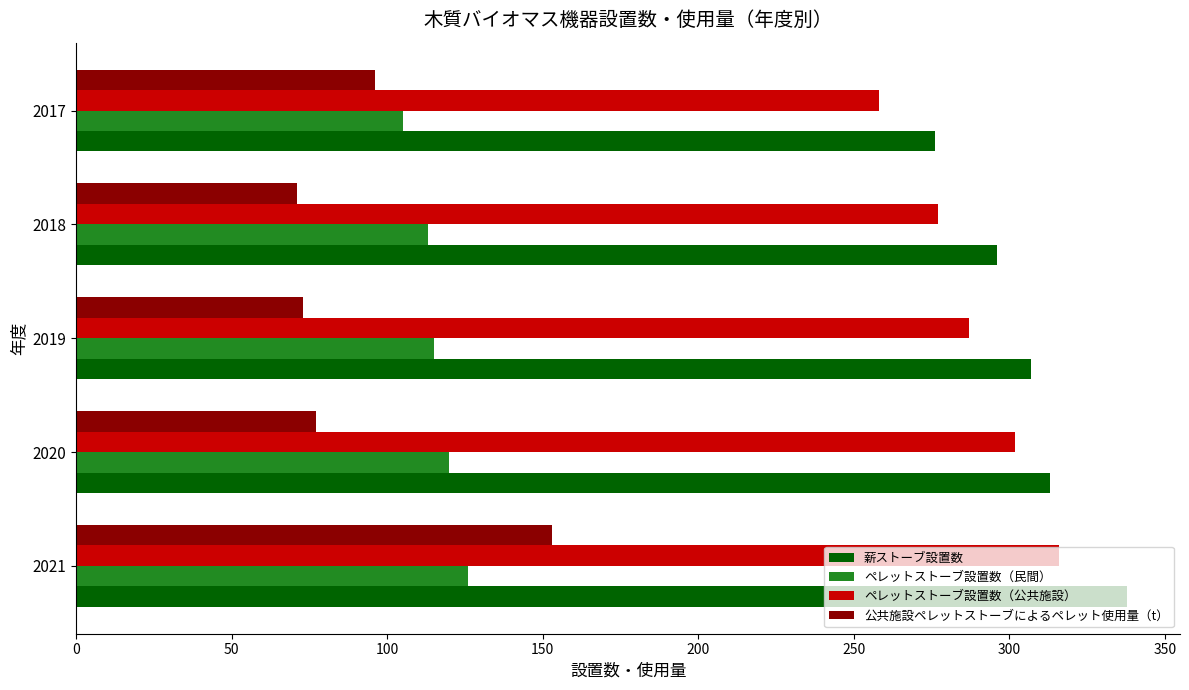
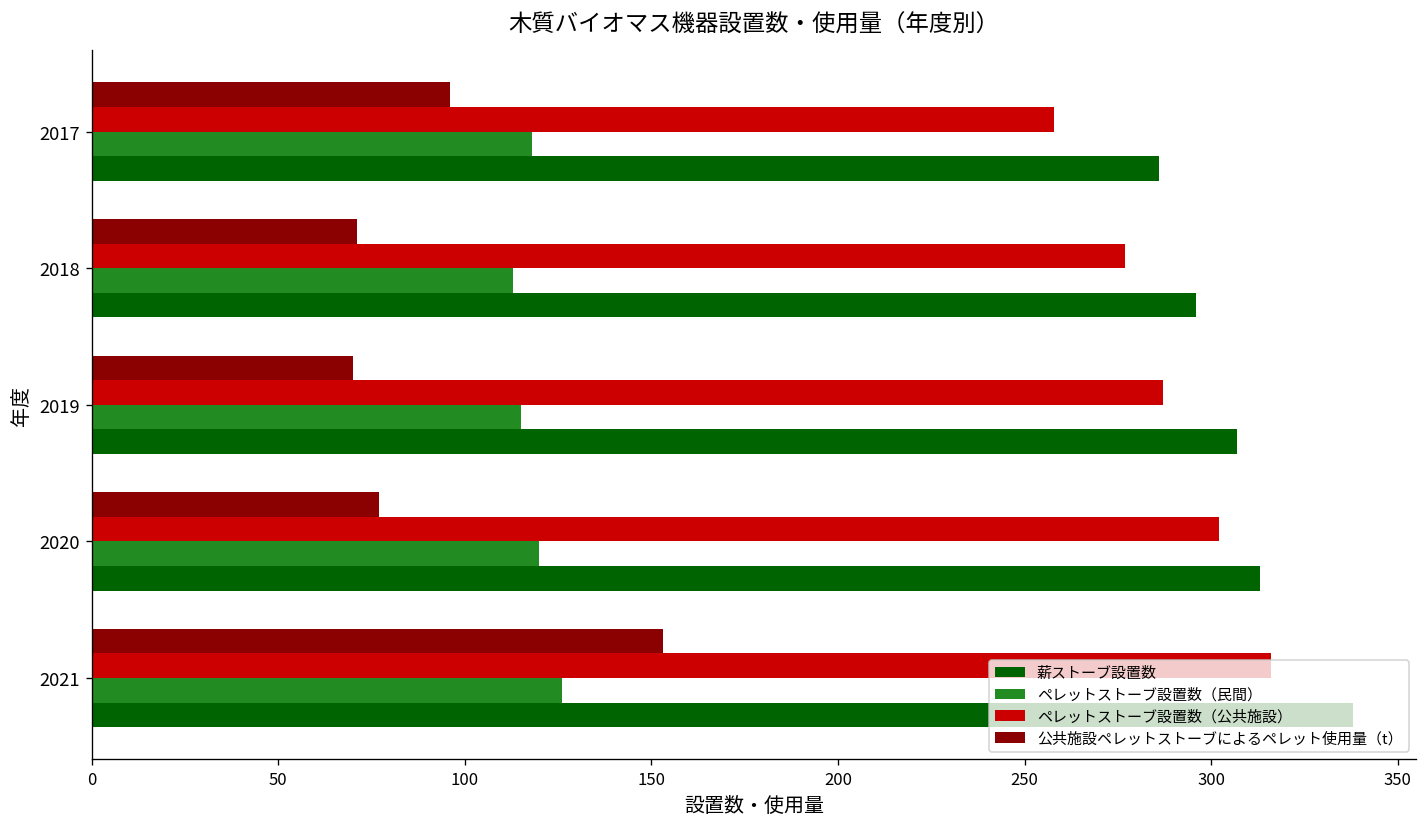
  {
    "薪ストーブ設置数": {
-     "2017": 276,
+     "2017": 286,
      "2018": 296,
      "2019": 307,
      "2020": 313
    },
    "ペレットストーブ設置数（民間）": {
-     "2017": 105,
+     "2017": 118,
      "2018": 113,
      "2019": 115,
      "2020": 120,
      "2021": 126
    },
    "ペレットストーブ設置数（公共施設）": {
      "2017": 258,
      "2018": 277,
      "2019": 287,
      "2020": 302
    },
    "公共施設ペレットストーブによるペレット使用量（t）": {
      "2017": 96,
      "2018": 71,
-     "2019": 73,
+     "2019": 70,
      "2020": 77,
      "2021": 153
    }
  }
